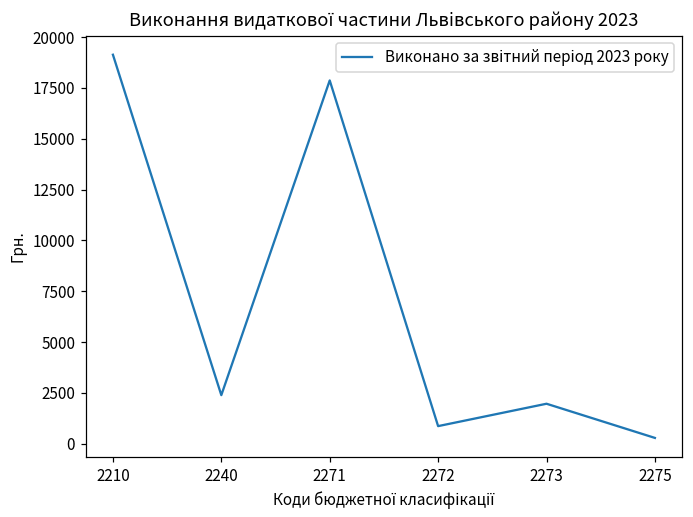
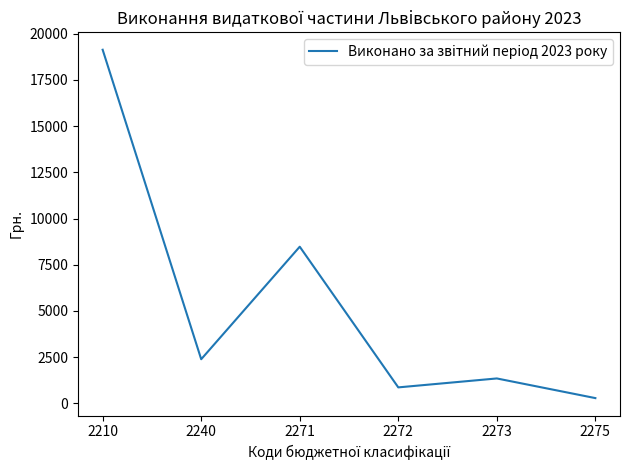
  {
    "2210": 19100,
    "2240": 2400,
-   "2271": 17900,
+   "2271": 8500,
    "2272": 900,
-   "2273": 2000,
+   "2273": 1300,
    "2275": 300
  }
